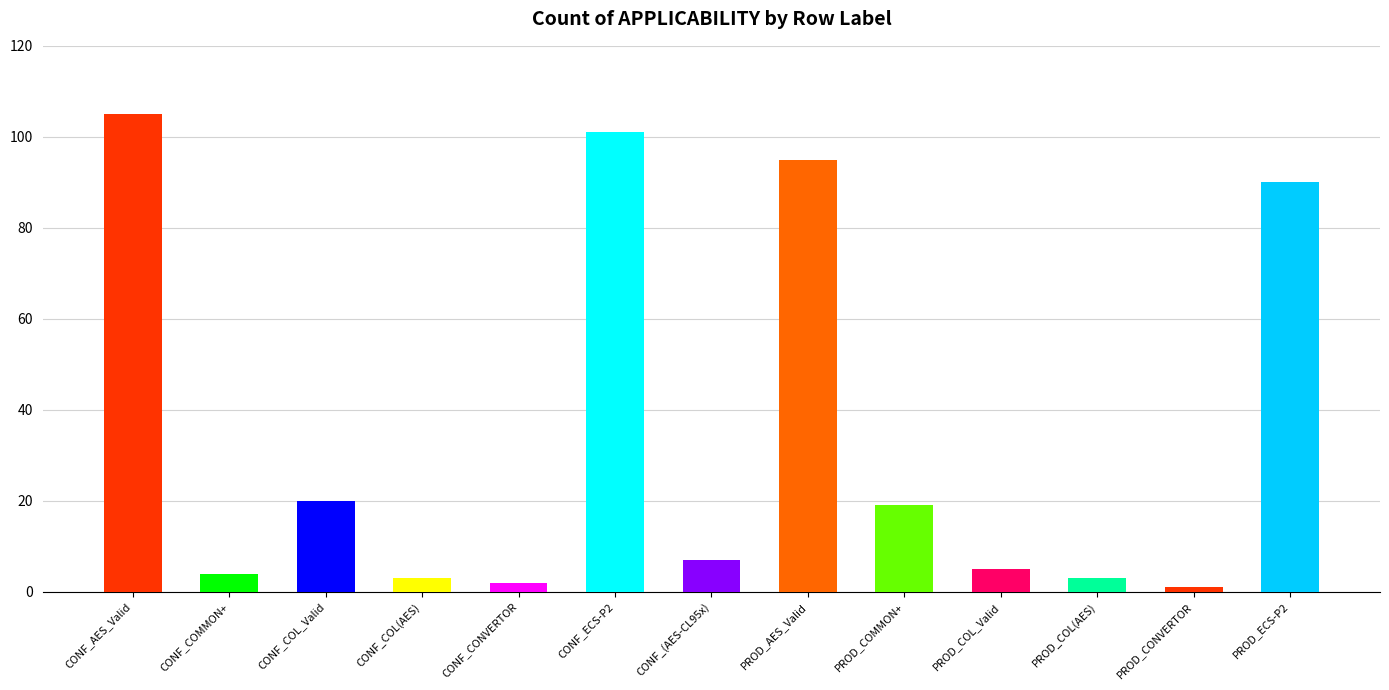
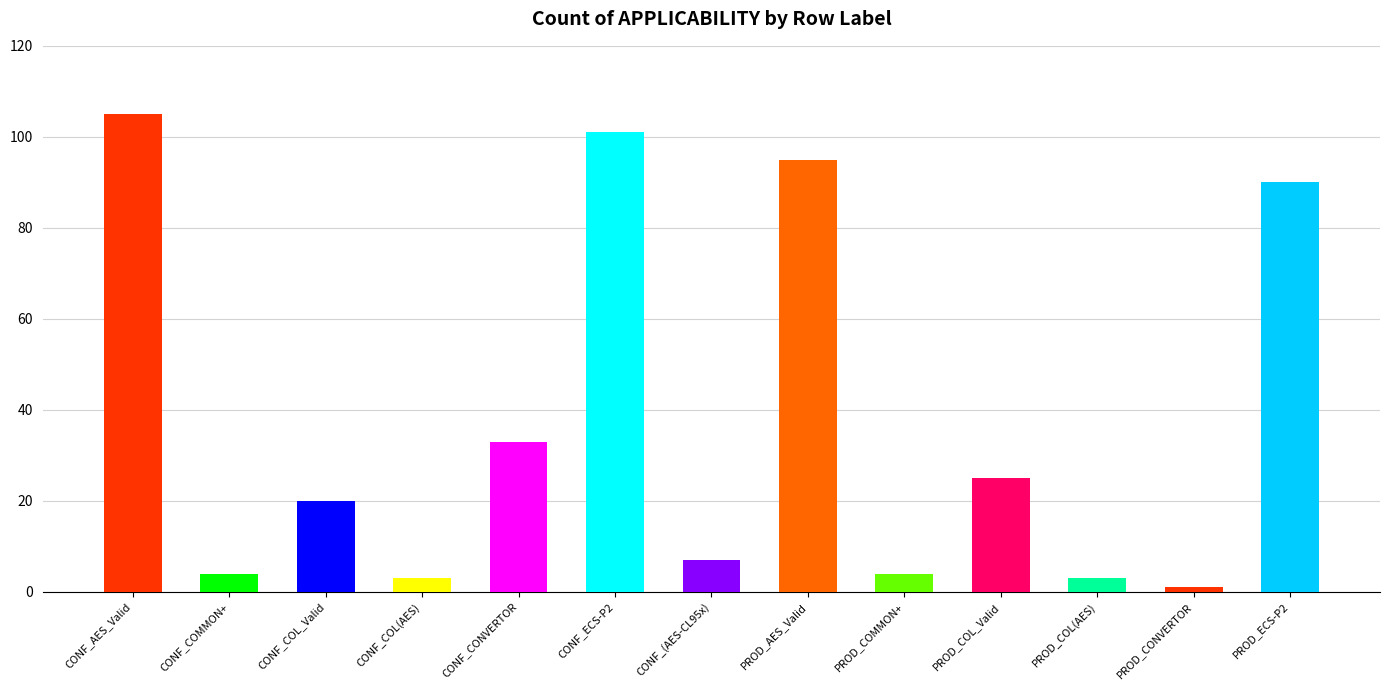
  {
    "CONF_AES_Valid": 105,
    "CONF_COMMON+": 4,
    "CONF_COL_Valid": 20,
    "CONF_COL(AES)": 3,
-   "CONF_CONVERTOR": 2,
+   "CONF_CONVERTOR": 33,
    "CONF_ECS-P2": 101,
    "CONF_(AES-CL95x)": 7,
    "PROD_AES_Valid": 95,
-   "PROD_COMMON+": 19,
-   "PROD_COL_Valid": 5,
+   "PROD_COMMON+": 4,
+   "PROD_COL_Valid": 25,
    "PROD_COL(AES)": 3,
    "PROD_CONVERTOR": 1,
    "PROD_ECS-P2": 90
  }
